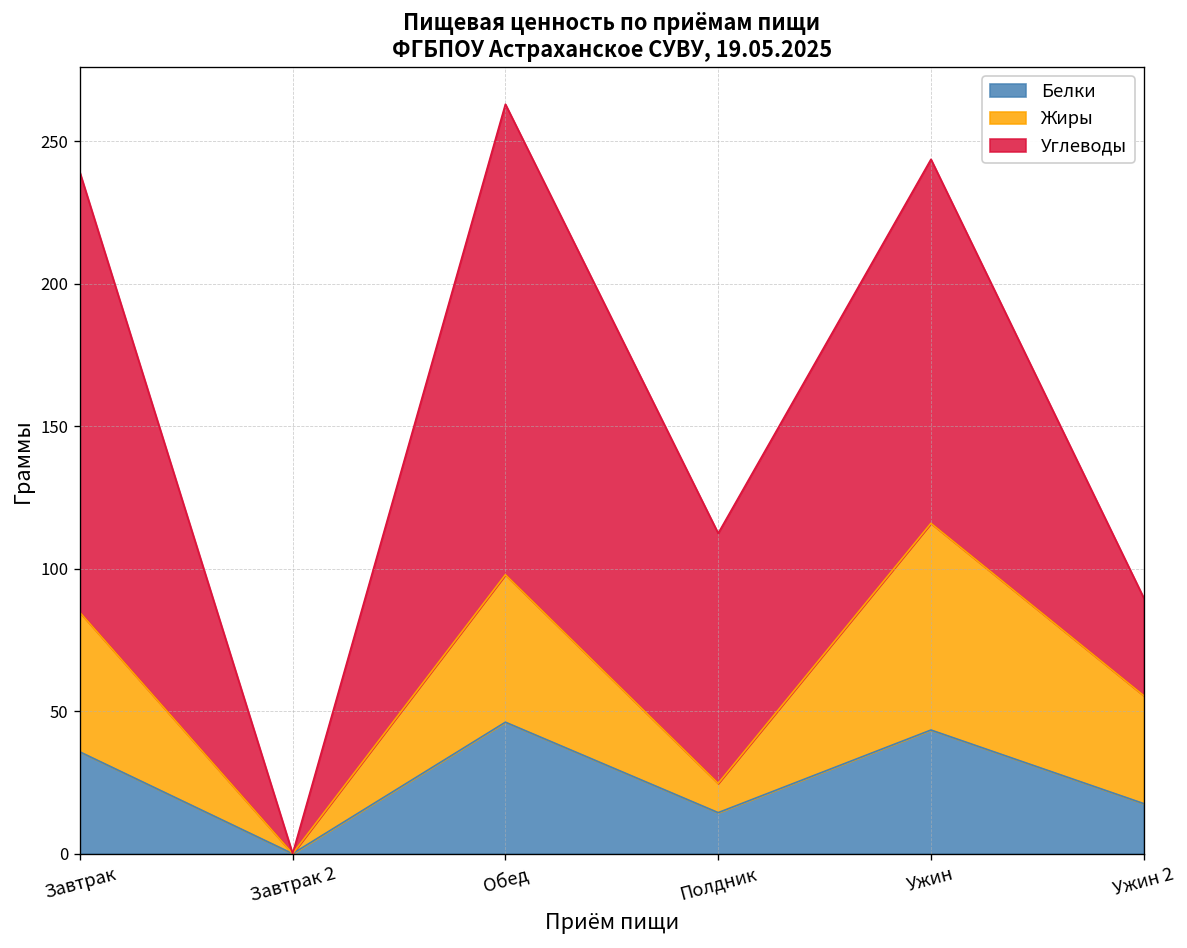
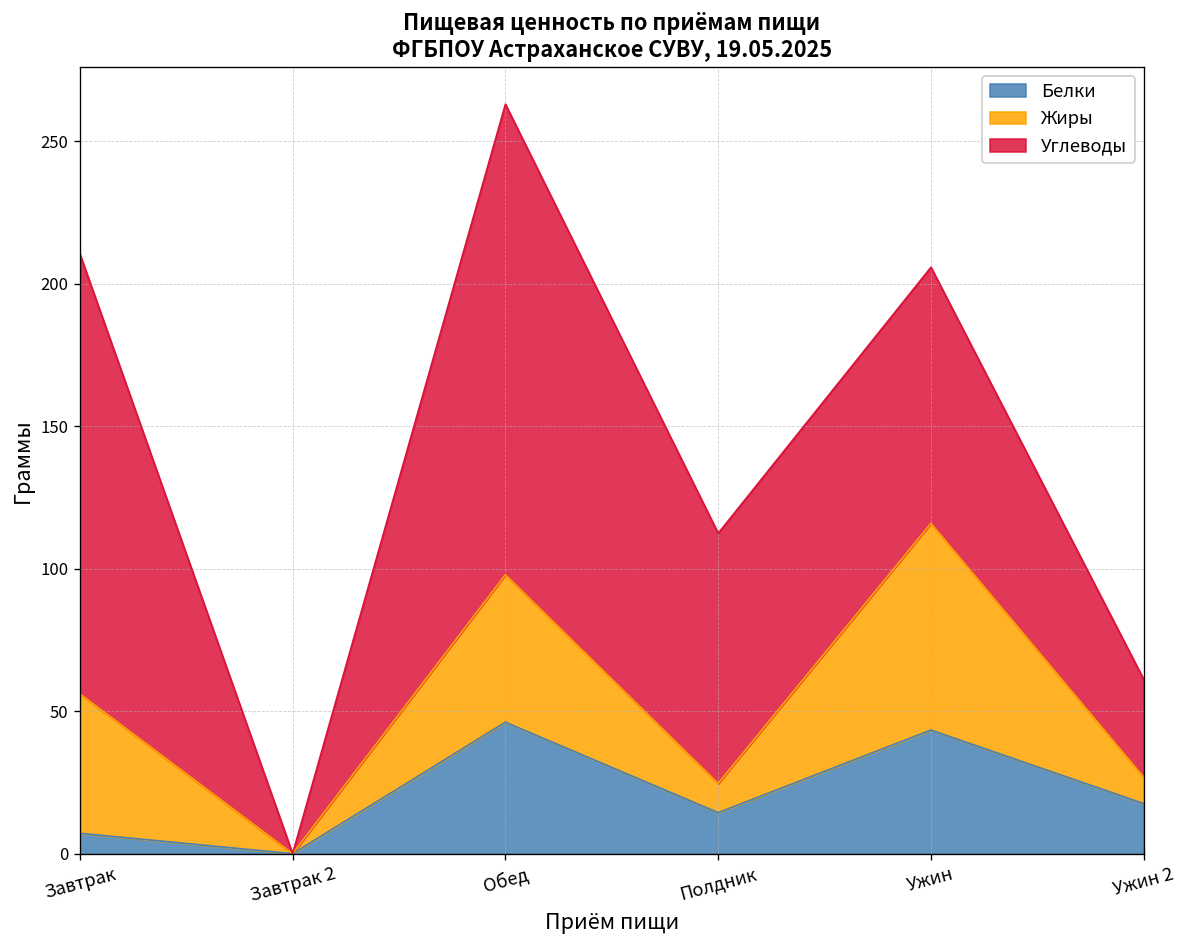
  {
    "Белки": {
-     "Завтрак": 36,
+     "Завтрак": 7,
      "Обед": 46,
      "Полдник": 14,
      "Ужин": 43,
      "Ужин 2": 18
    },
    "Жиры": {
      "Завтрак": 49,
      "Обед": 52,
      "Полдник": 10,
      "Ужин": 73,
-     "Ужин 2": 38
+     "Ужин 2": 9
    },
    "Углеводы": {
      "Завтрак": 154,
      "Обед": 165,
      "Полдник": 88,
-     "Ужин": 128,
+     "Ужин": 90,
      "Ужин 2": 34
    }
  }
